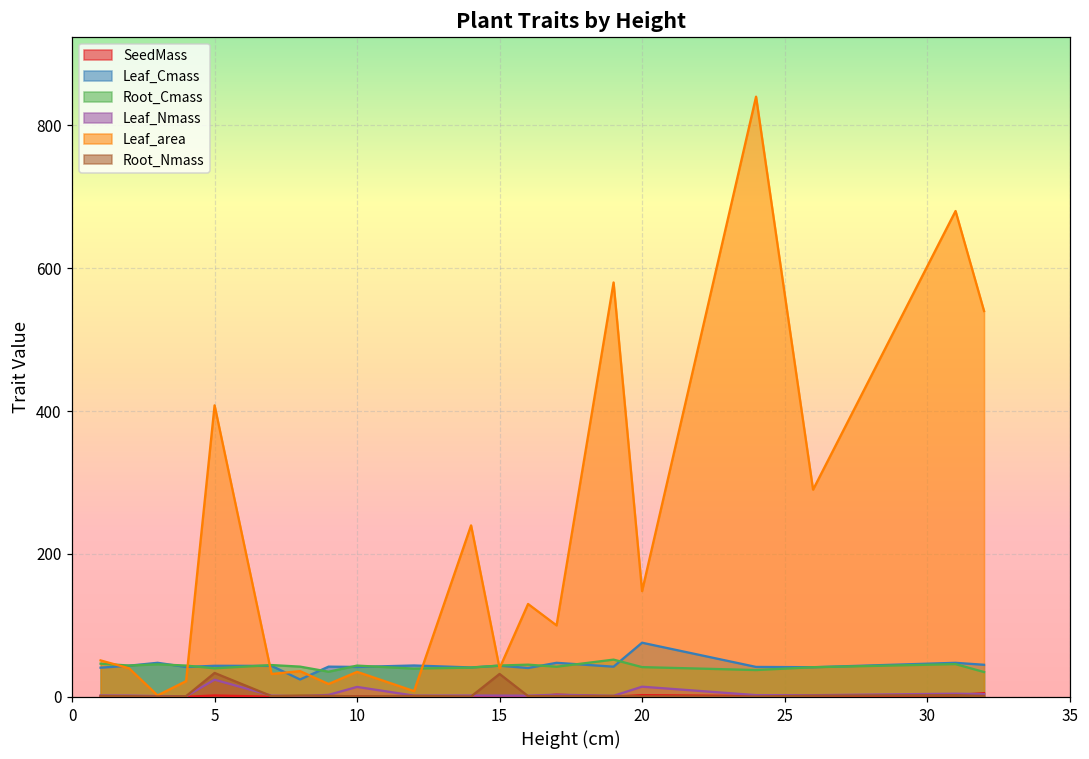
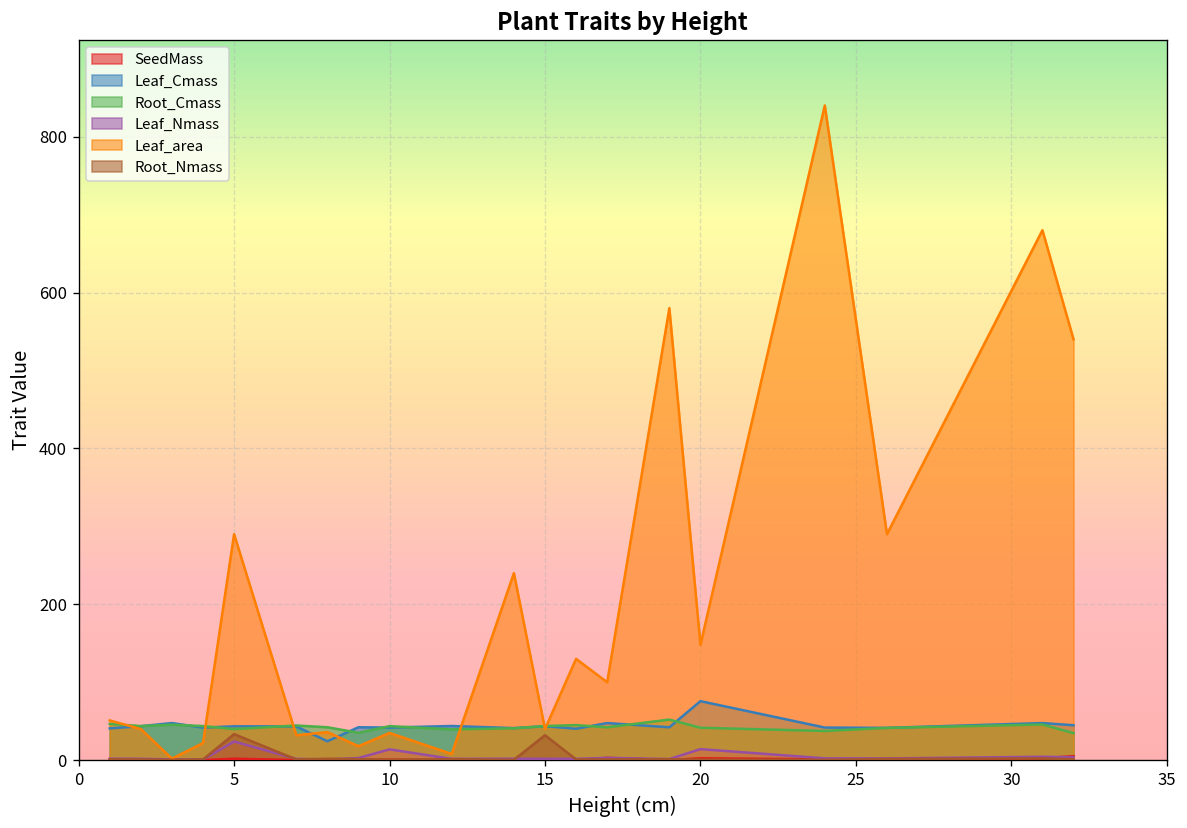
  {
    "SeedMass": {
      "5": 0
    },
    "Leaf_Cmass": {
      "20": 80
    },
    "Root_Cmass": {
      "20": 40
    },
    "Leaf_Nmass": {
      "5": 20,
      "10": 10,
      "20": 10
    },
    "Leaf_area": {
-     "5": 410,
+     "5": 290,
      "10": 40,
      "20": 150
    },
    "Root_Nmass": {
      "5": 30,
      "15": 30
    }
  }
